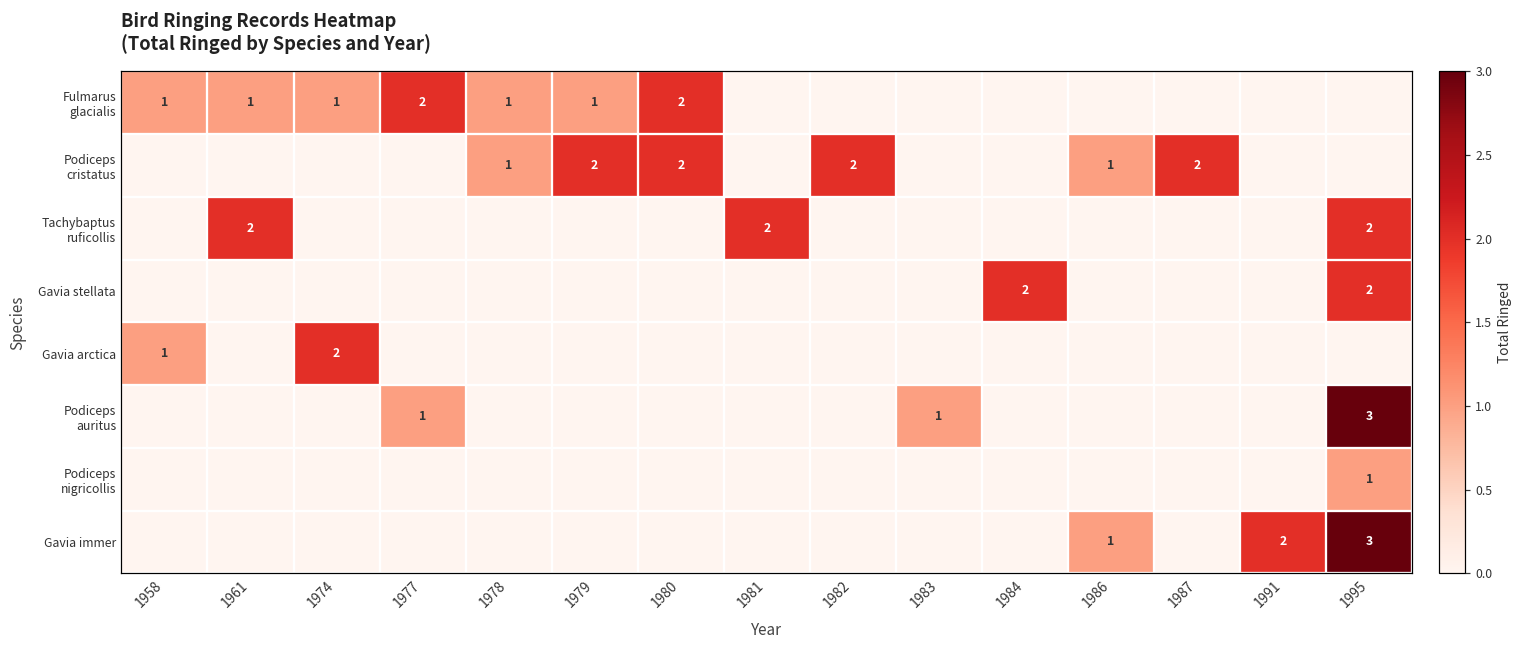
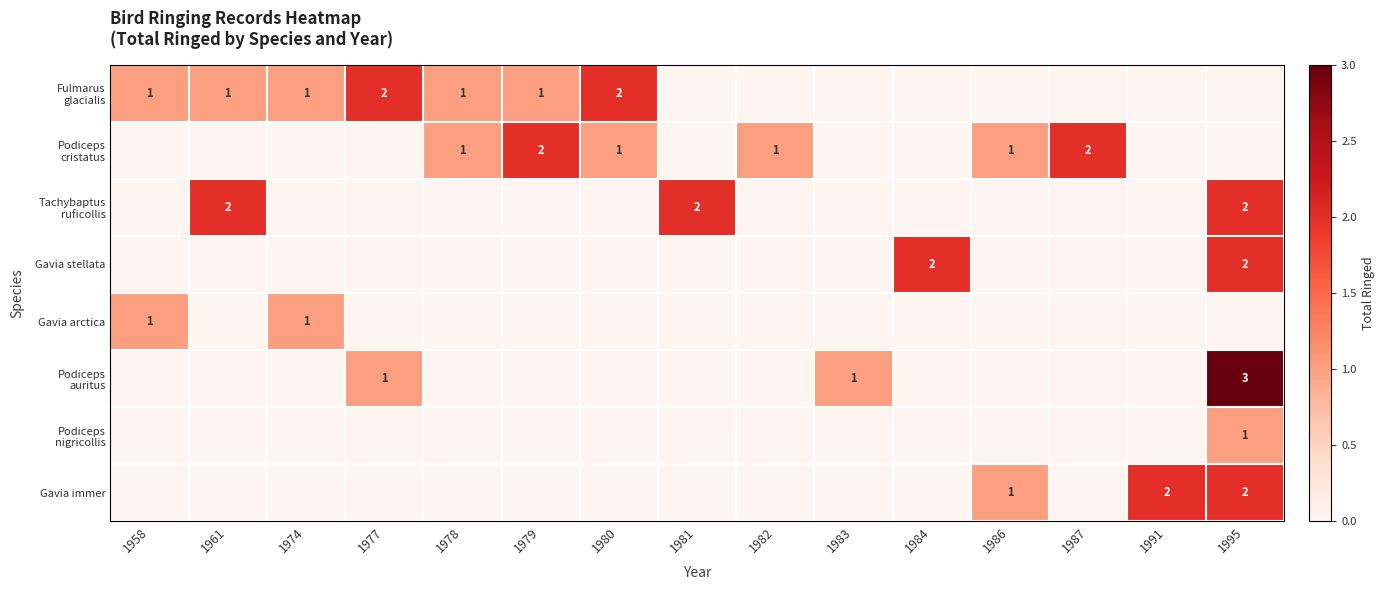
  {
    "Fulmarus glacialis": {
      "1958": 1,
      "1961": 1,
      "1974": 1,
      "1977": 2,
      "1978": 1,
      "1979": 1,
      "1980": 2
    },
    "Podiceps cristatus": {
      "1978": 1,
      "1979": 2,
-     "1980": 2,
-     "1982": 2,
+     "1980": 1,
+     "1982": 1,
      "1986": 1,
      "1987": 2
    },
    "Tachybaptus ruficollis": {
      "1961": 2,
      "1981": 2,
      "1995": 2
    },
    "Gavia stellata": {
      "1984": 2,
      "1995": 2
    },
    "Gavia arctica": {
      "1958": 1,
-     "1974": 2
+     "1974": 1
    },
    "Podiceps auritus": {
      "1977": 1,
      "1983": 1,
      "1995": 3
    },
    "Podiceps nigricollis": {
      "1995": 1
    },
    "Gavia immer": {
      "1986": 1,
      "1991": 2,
-     "1995": 3
+     "1995": 2
    }
  }
